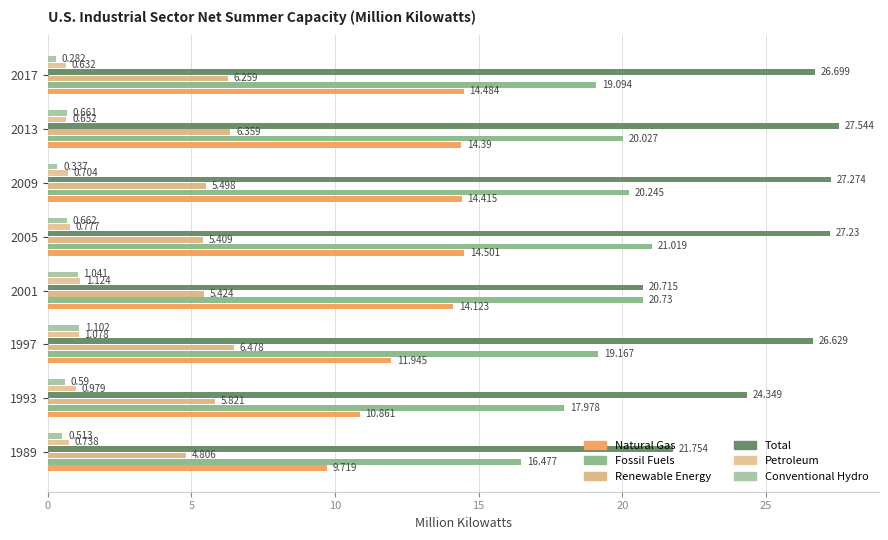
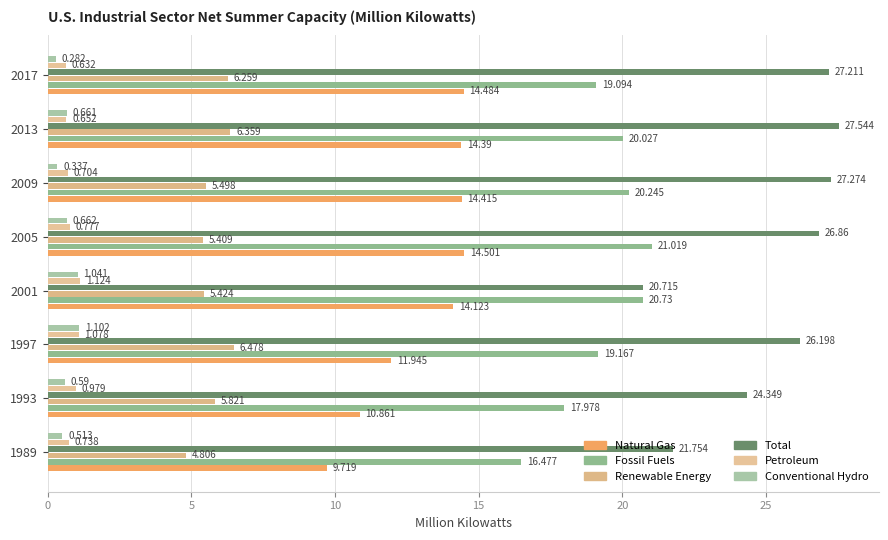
  {
    "Total": {
-     "2017": 26.699,
+     "2017": 27.211,
      "2013": 27.544,
      "2009": 27.274,
-     "2005": 27.23,
+     "2005": 26.86,
      "2001": 20.715,
-     "1997": 26.629,
+     "1997": 26.198,
      "1993": 24.349,
      "1989": 21.754
    }
  }
